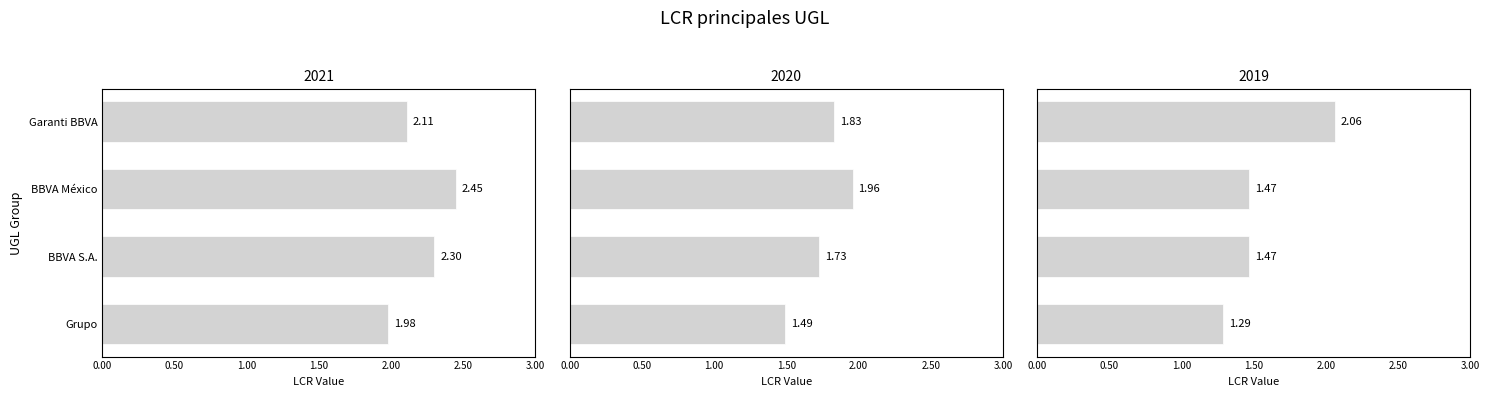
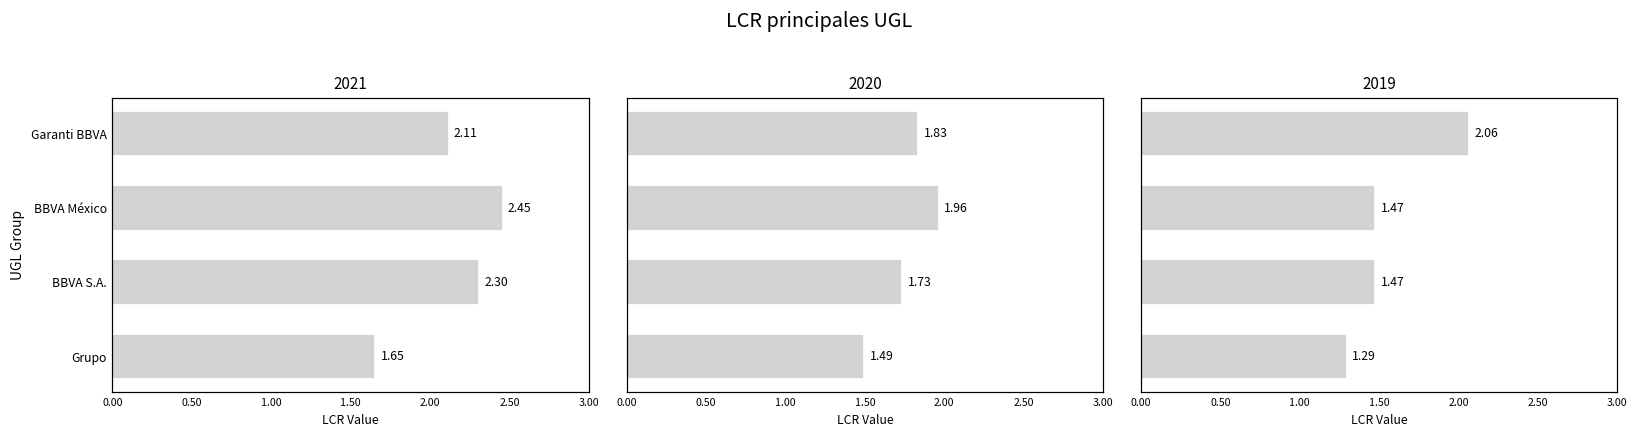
  {
    "2021": {
      "Garanti BBVA": 2.11,
      "BBVA México": 2.45,
      "BBVA S.A.": 2.30,
-     "Grupo": 1.98
+     "Grupo": 1.65
    }
  }
